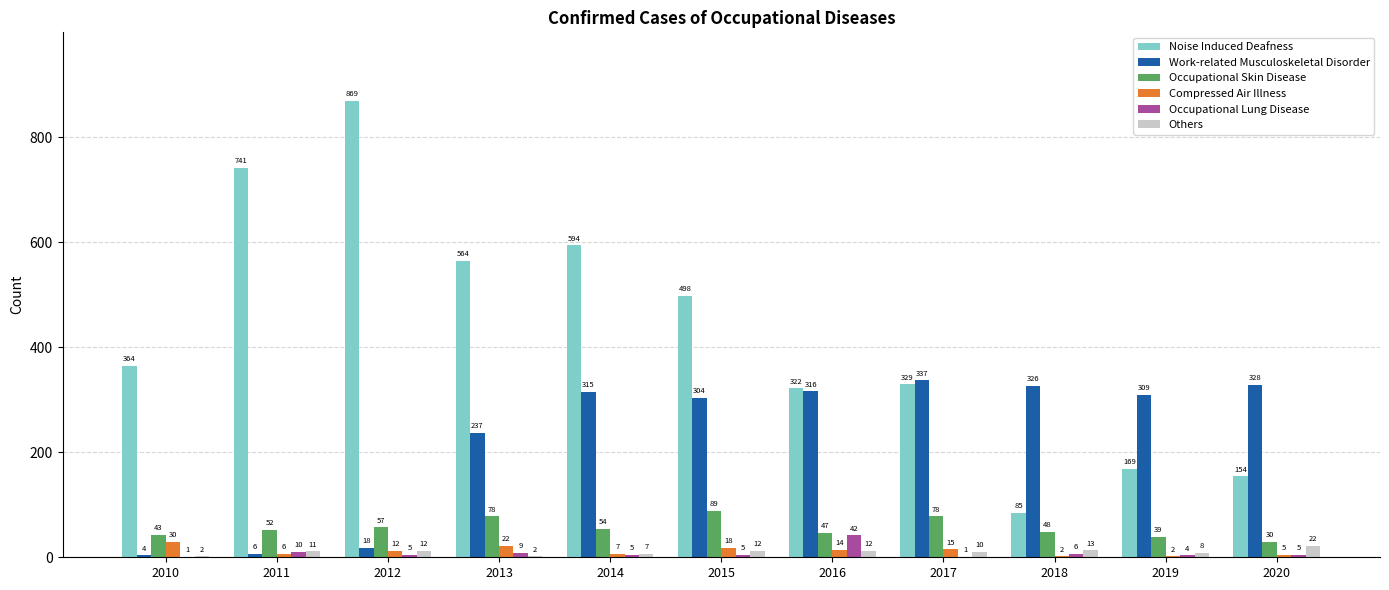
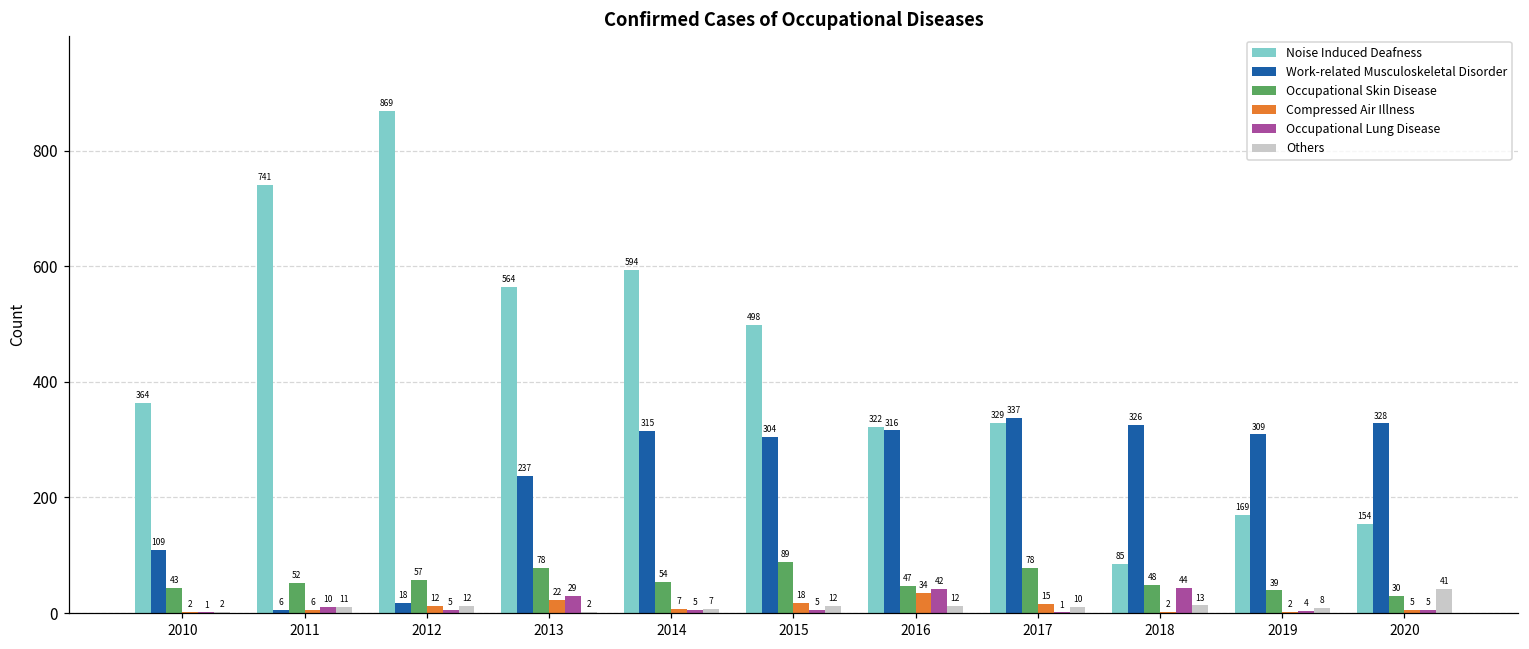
  {
    "Noise Induced Deafness": {
      "2010": 364,
      "2011": 741,
      "2012": 869,
      "2013": 564,
      "2014": 594,
      "2015": 498,
      "2016": 322,
      "2017": 329,
      "2018": 85,
      "2019": 169,
      "2020": 154
    },
    "Work-related Musculoskeletal Disorder": {
-     "2010": 4,
+     "2010": 109,
      "2011": 6,
      "2012": 18,
      "2013": 237,
      "2014": 315,
      "2015": 304,
      "2016": 316,
      "2017": 337,
      "2018": 326,
      "2019": 309,
      "2020": 328
    },
    "Occupational Skin Disease": {
      "2010": 43,
      "2011": 52,
      "2012": 57,
      "2013": 78,
      "2014": 54,
      "2015": 89,
      "2016": 47,
      "2017": 78,
      "2018": 48,
      "2019": 39,
      "2020": 30
    },
    "Compressed Air Illness": {
-     "2010": 30,
+     "2010": 2,
      "2011": 6,
      "2012": 12,
      "2013": 22,
      "2014": 7,
      "2015": 18,
-     "2016": 14,
+     "2016": 34,
      "2017": 15,
      "2018": 2,
      "2019": 2,
      "2020": 5
    },
    "Occupational Lung Disease": {
      "2010": 1,
      "2011": 10,
      "2012": 5,
-     "2013": 9,
+     "2013": 29,
      "2014": 5,
      "2015": 5,
      "2016": 42,
      "2017": 1,
-     "2018": 6,
+     "2018": 44,
      "2019": 4,
      "2020": 5
    },
    "Others": {
      "2010": 2,
      "2011": 11,
      "2012": 12,
      "2013": 2,
      "2014": 7,
      "2015": 12,
      "2016": 12,
      "2017": 10,
      "2018": 13,
      "2019": 8,
-     "2020": 22
+     "2020": 41
    }
  }
